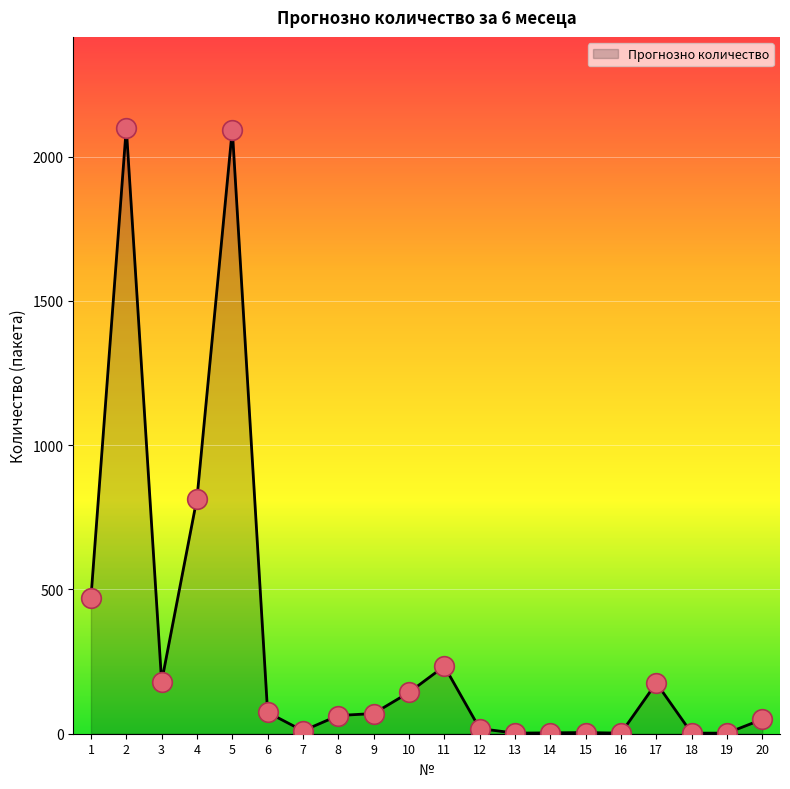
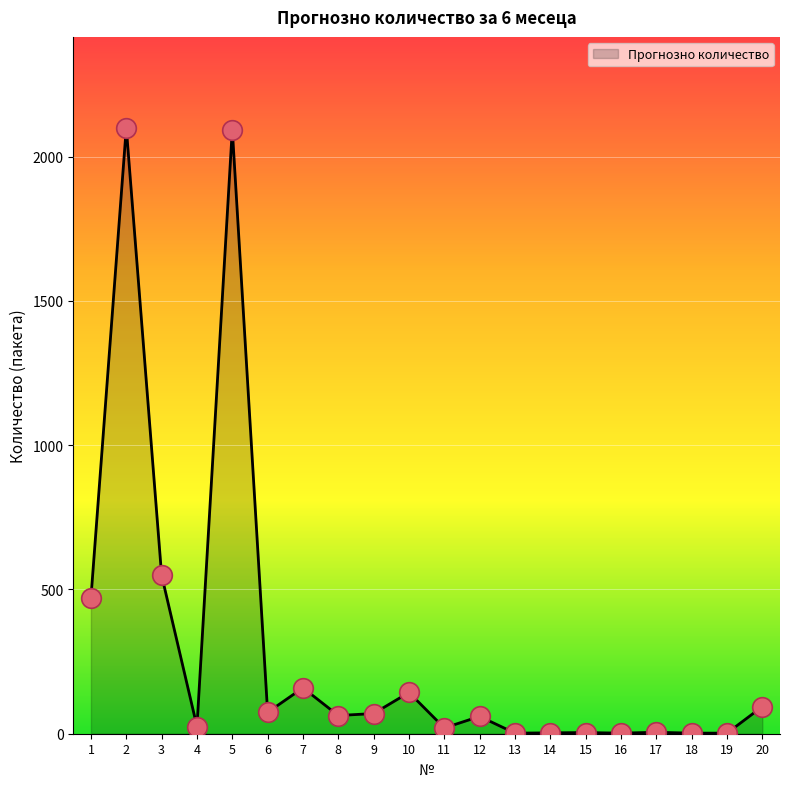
  {
    "1": 470,
    "2": 2100,
-   "3": 180,
-   "4": 820,
+   "3": 550,
+   "4": 30,
    "5": 2090,
    "6": 70,
-   "7": 10,
+   "7": 160,
    "8": 60,
    "9": 70,
    "10": 140,
-   "11": 230,
-   "12": 20,
+   "11": 20,
+   "12": 60,
    "13": 0,
    "14": 0,
    "15": 0,
    "16": 0,
-   "17": 180,
+   "17": 10,
    "18": 0,
    "19": 0,
-   "20": 50
+   "20": 90
  }
